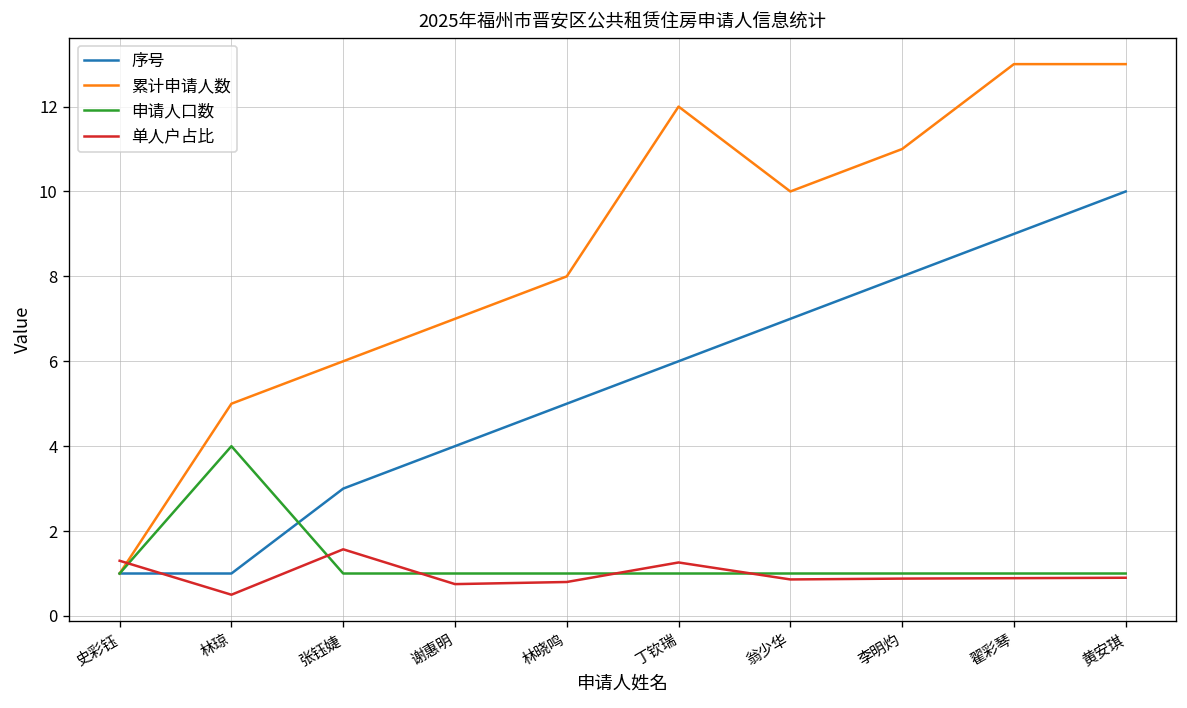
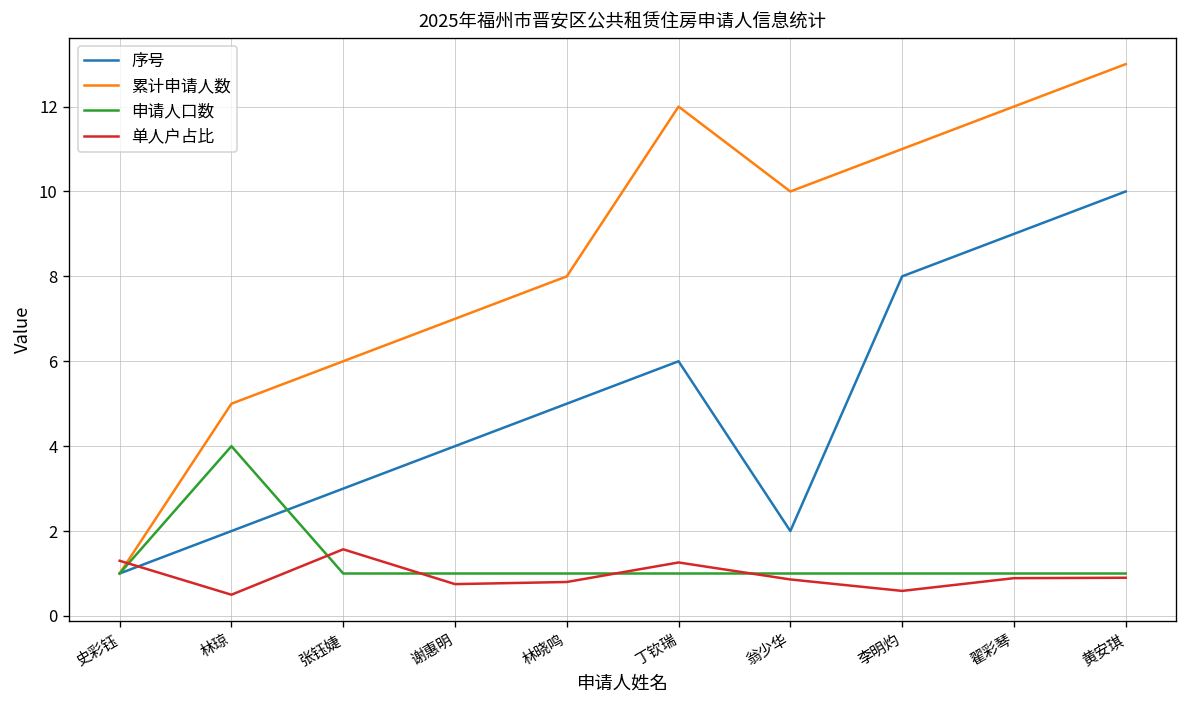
  {
    "序号": {
-     "林琼": 1,
+     "林琼": 2,
      "张钰婕": 3,
      "谢惠明": 4,
      "林晓鸣": 5,
      "丁钦瑞": 6,
-     "翁少华": 7,
+     "翁少华": 2,
      "李明灼": 8,
      "翟彩琴": 9,
      "黄安琪": 10
    },
    "累计申请人数": {
      "林琼": 5,
      "张钰婕": 6,
      "谢惠明": 7,
      "林晓鸣": 8,
      "丁钦瑞": 12,
      "翁少华": 10,
      "李明灼": 11,
-     "翟彩琴": 13,
+     "翟彩琴": 12,
      "黄安琪": 13
    },
    "申请人口数": {
      "林琼": 4.0,
      "张钰婕": 1.0,
      "谢惠明": 1.0,
      "林晓鸣": 1.0,
      "丁钦瑞": 1.0,
      "翁少华": 1.0,
      "李明灼": 1.0,
      "翟彩琴": 1.0,
      "黄安琪": 1.0
    },
    "单人户占比": {
      "史彩钰": 1.3,
      "林琼": 0.5,
      "张钰婕": 1.6,
      "谢惠明": 0.8,
      "林晓鸣": 0.8,
      "丁钦瑞": 1.3,
      "翁少华": 0.9,
-     "李明灼": 0.9,
+     "李明灼": 0.6,
      "翟彩琴": 0.9,
      "黄安琪": 0.9
    }
  }
